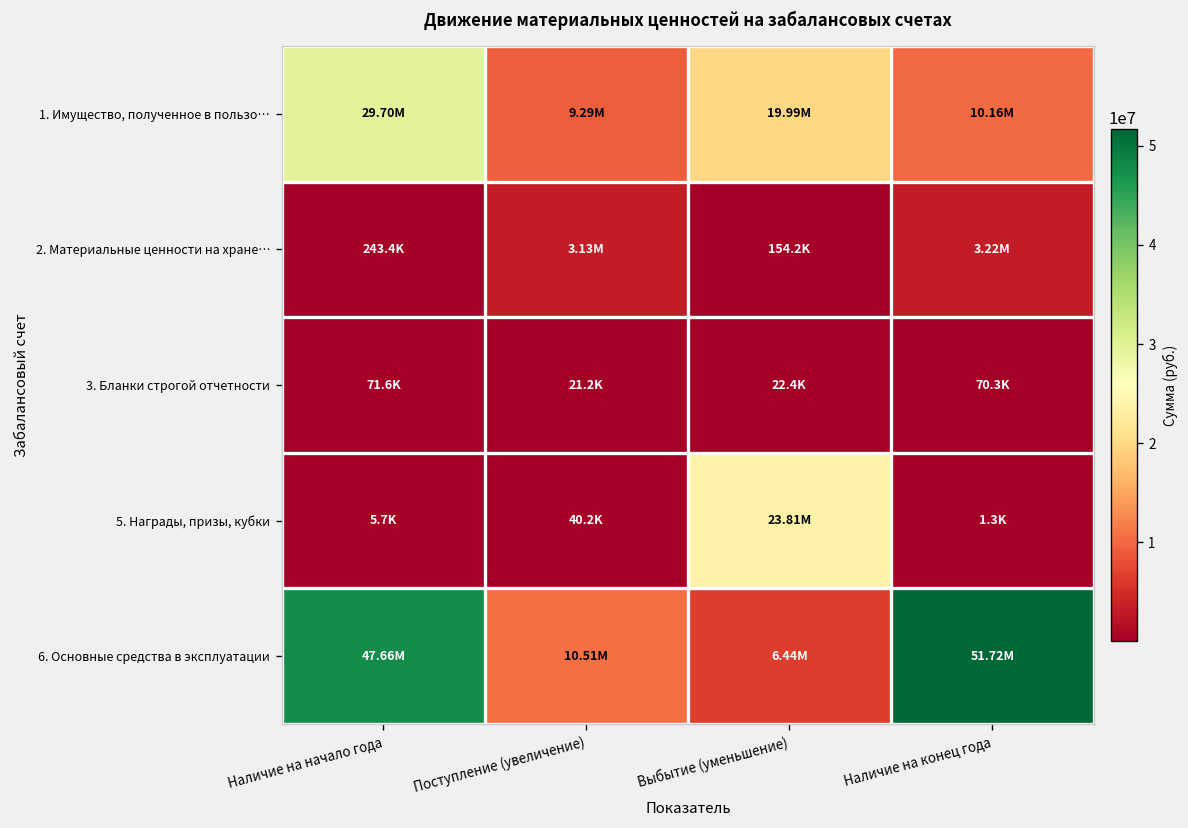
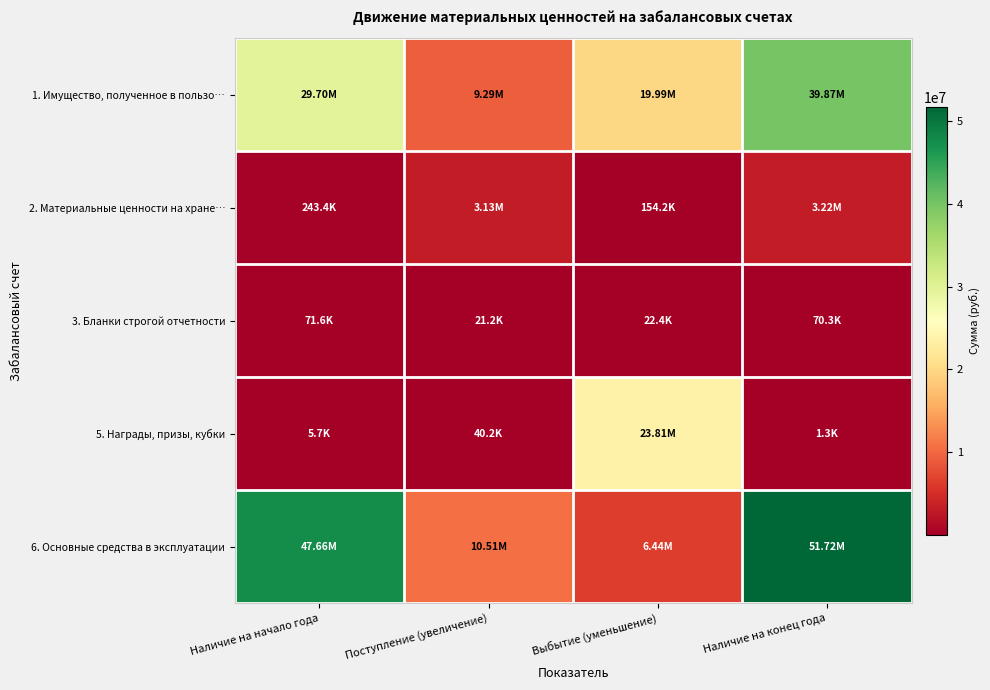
  {
    "1. Имущество, полученное в пользо…": {
      "Наличие на начало года": "29.70M",
      "Поступление (увеличение)": "9.29M",
      "Выбытие (уменьшение)": "19.99M",
-     "Наличие на конец года": "10.16M"
+     "Наличие на конец года": "39.87M"
    },
    "2. Материальные ценности на хране…": {
      "Наличие на начало года": "243.4K",
      "Поступление (увеличение)": "3.13M",
      "Выбытие (уменьшение)": "154.2K",
      "Наличие на конец года": "3.22M"
    },
    "3. Бланки строгой отчетности": {
      "Наличие на начало года": "71.6K",
      "Поступление (увеличение)": "21.2K",
      "Выбытие (уменьшение)": "22.4K",
      "Наличие на конец года": "70.3K"
    },
    "5. Награды, призы, кубки": {
      "Наличие на начало года": "5.7K",
      "Поступление (увеличение)": "40.2K",
      "Выбытие (уменьшение)": "23.81M",
      "Наличие на конец года": "1.3K"
    },
    "6. Основные средства в эксплуатации": {
      "Наличие на начало года": "47.66M",
      "Поступление (увеличение)": "10.51M",
      "Выбытие (уменьшение)": "6.44M",
      "Наличие на конец года": "51.72M"
    }
  }
